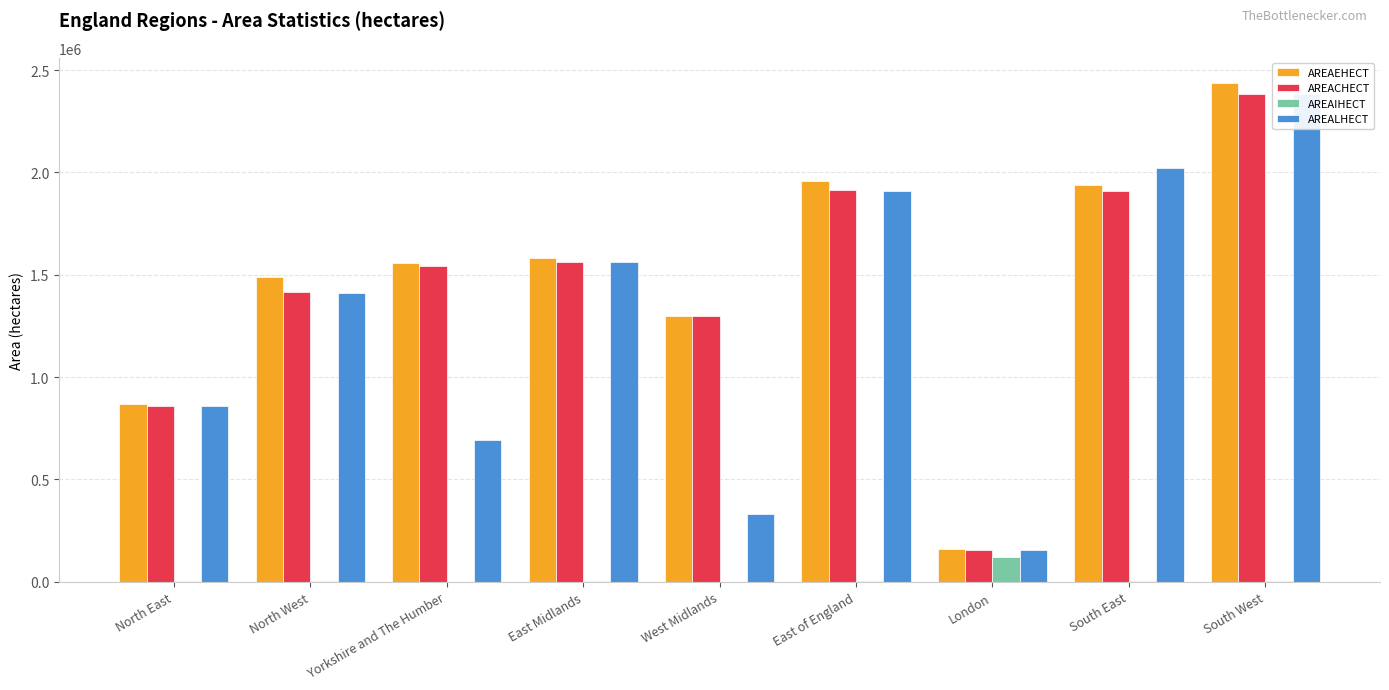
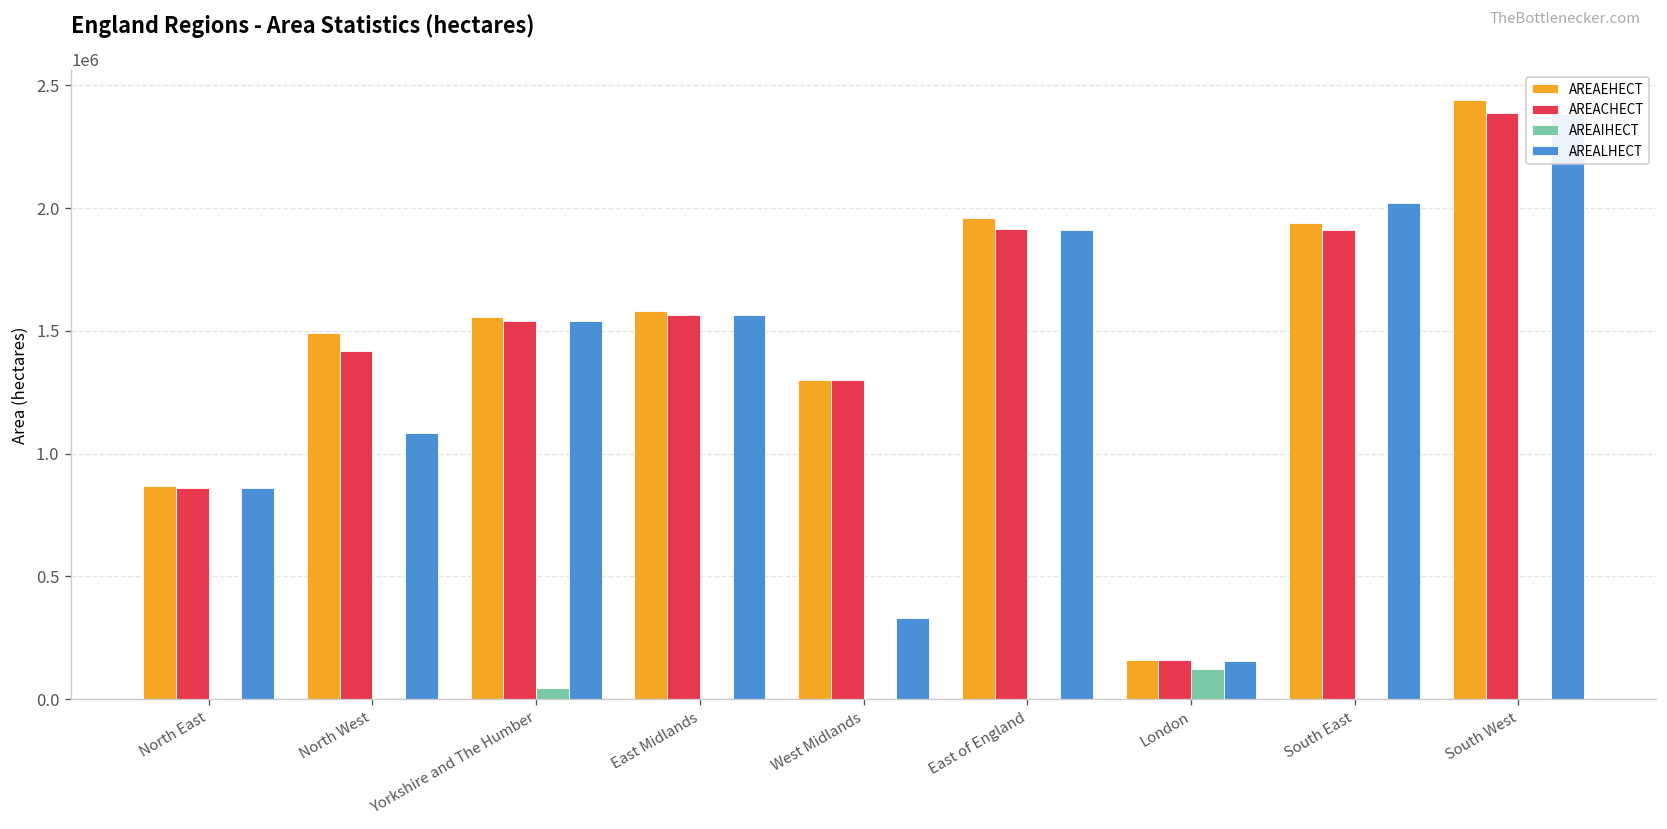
  {
    "AREAEHECT": {
      "North East": 870000,
      "North West": 1490000,
      "Yorkshire and The Humber": 1560000,
      "East Midlands": 1580000,
      "West Midlands": 1300000,
      "East of England": 1960000,
      "London": 160000,
      "South East": 1940000,
      "South West": 2440000
    },
    "AREACHECT": {
      "North East": 860000,
      "North West": 1420000,
      "Yorkshire and The Humber": 1540000,
      "East Midlands": 1560000,
      "West Midlands": 1300000,
      "East of England": 1910000,
      "London": 160000,
      "South East": 1910000,
      "South West": 2390000
    },
    "AREAIHECT": {
-     "Yorkshire and The Humber": 0,
+     "Yorkshire and The Humber": 50000,
      "London": 120000
    },
    "AREALHECT": {
      "North East": 860000,
-     "North West": 1410000,
-     "Yorkshire and The Humber": 690000,
+     "North West": 1090000,
+     "Yorkshire and The Humber": 1540000,
      "East Midlands": 1560000,
      "West Midlands": 330000,
      "East of England": 1910000,
      "London": 160000,
      "South East": 2020000
    }
  }
